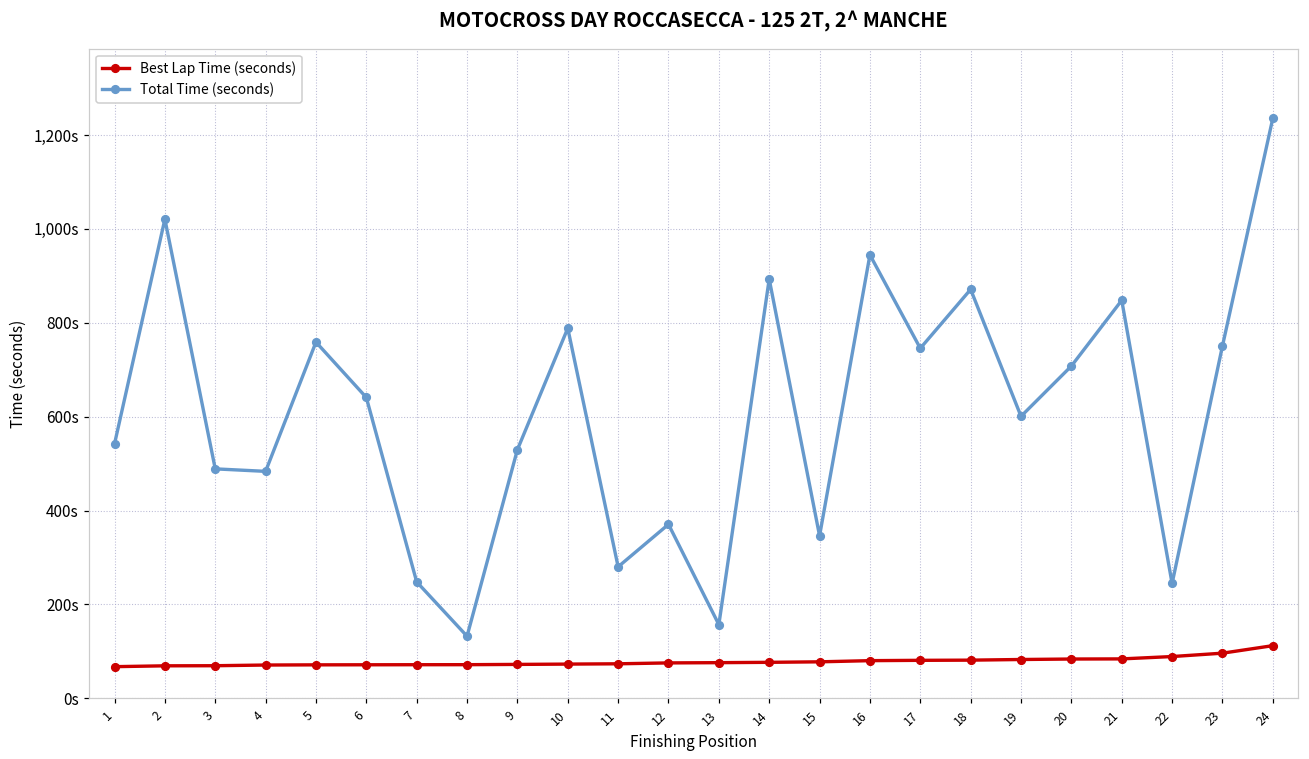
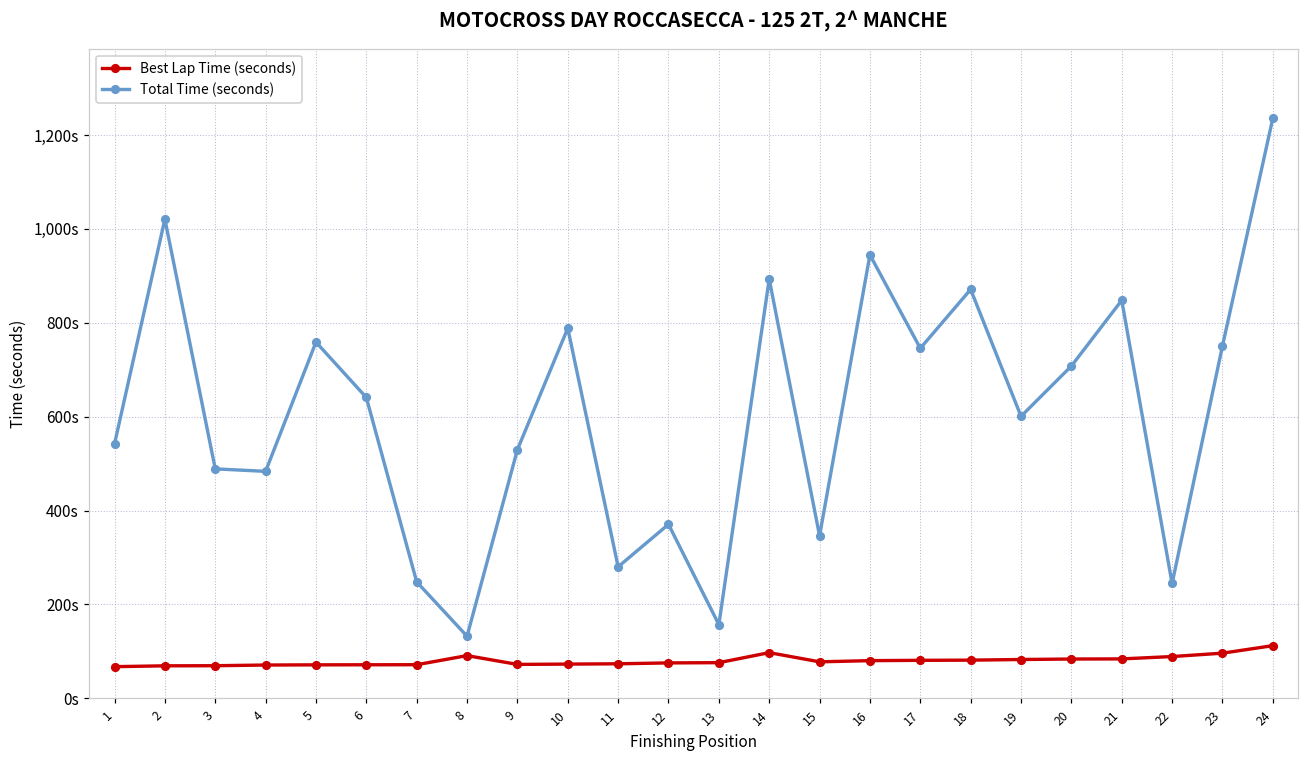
  {
    "Best Lap Time (seconds)": {
      "1": "70s",
      "2": "70s",
      "3": "70s",
      "4": "70s",
      "5": "70s",
      "6": "70s",
      "7": "70s",
-     "8": "70s",
+     "8": "90s",
      "9": "70s",
      "10": "70s",
      "11": "70s",
      "12": "80s",
      "13": "80s",
-     "14": "80s",
+     "14": "100s",
      "15": "80s",
      "16": "80s",
      "17": "80s",
      "18": "80s",
      "19": "80s",
      "20": "80s",
      "21": "80s",
      "22": "90s",
      "23": "100s",
      "24": "110s"
    },
    "Total Time (seconds)": {
      "1": "540s",
      "2": "1,020s",
      "3": "490s",
      "4": "480s",
      "5": "760s",
      "6": "640s",
      "7": "250s",
      "8": "130s",
      "9": "530s",
      "10": "790s",
      "11": "280s",
      "12": "370s",
      "13": "160s",
      "14": "890s",
      "15": "350s",
      "16": "940s",
      "17": "750s",
      "18": "870s",
      "19": "600s",
      "20": "710s",
      "21": "850s",
      "22": "240s",
      "23": "750s",
      "24": "1,240s"
    }
  }
